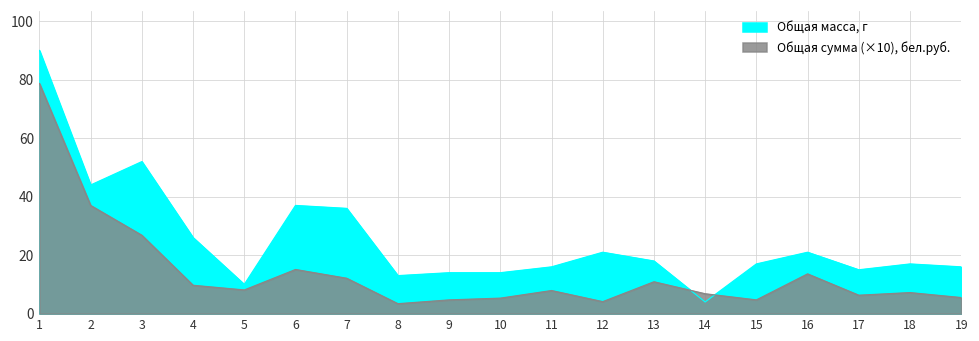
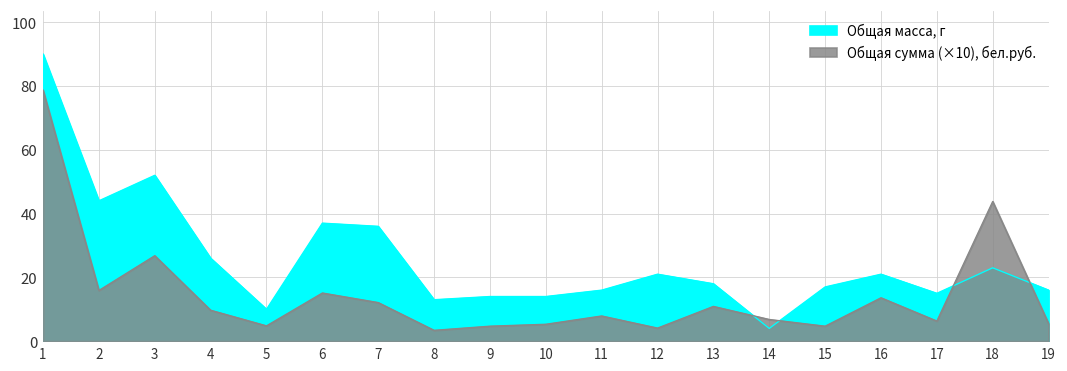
  {
    "Общая масса, г": {
      "1": 90,
      "2": 44,
      "3": 52,
      "4": 26,
      "5": 10,
      "6": 37,
      "7": 36,
      "8": 13,
      "9": 14,
      "10": 14,
      "11": 16,
      "12": 21,
      "13": 18,
      "14": 4,
      "15": 17,
      "16": 21,
      "17": 15,
-     "18": 17,
+     "18": 23,
      "19": 16
    },
    "Общая сумма (×10), бел.руб.": {
      "1": 79,
-     "2": 37,
+     "2": 16,
      "3": 27,
      "4": 10,
-     "5": 8,
+     "5": 5,
      "6": 15,
      "7": 12,
      "8": 3,
      "9": 5,
      "10": 5,
      "11": 8,
      "12": 4,
      "13": 11,
      "14": 7,
      "15": 5,
      "16": 14,
      "17": 6,
-     "18": 7,
+     "18": 44,
      "19": 6
    }
  }
